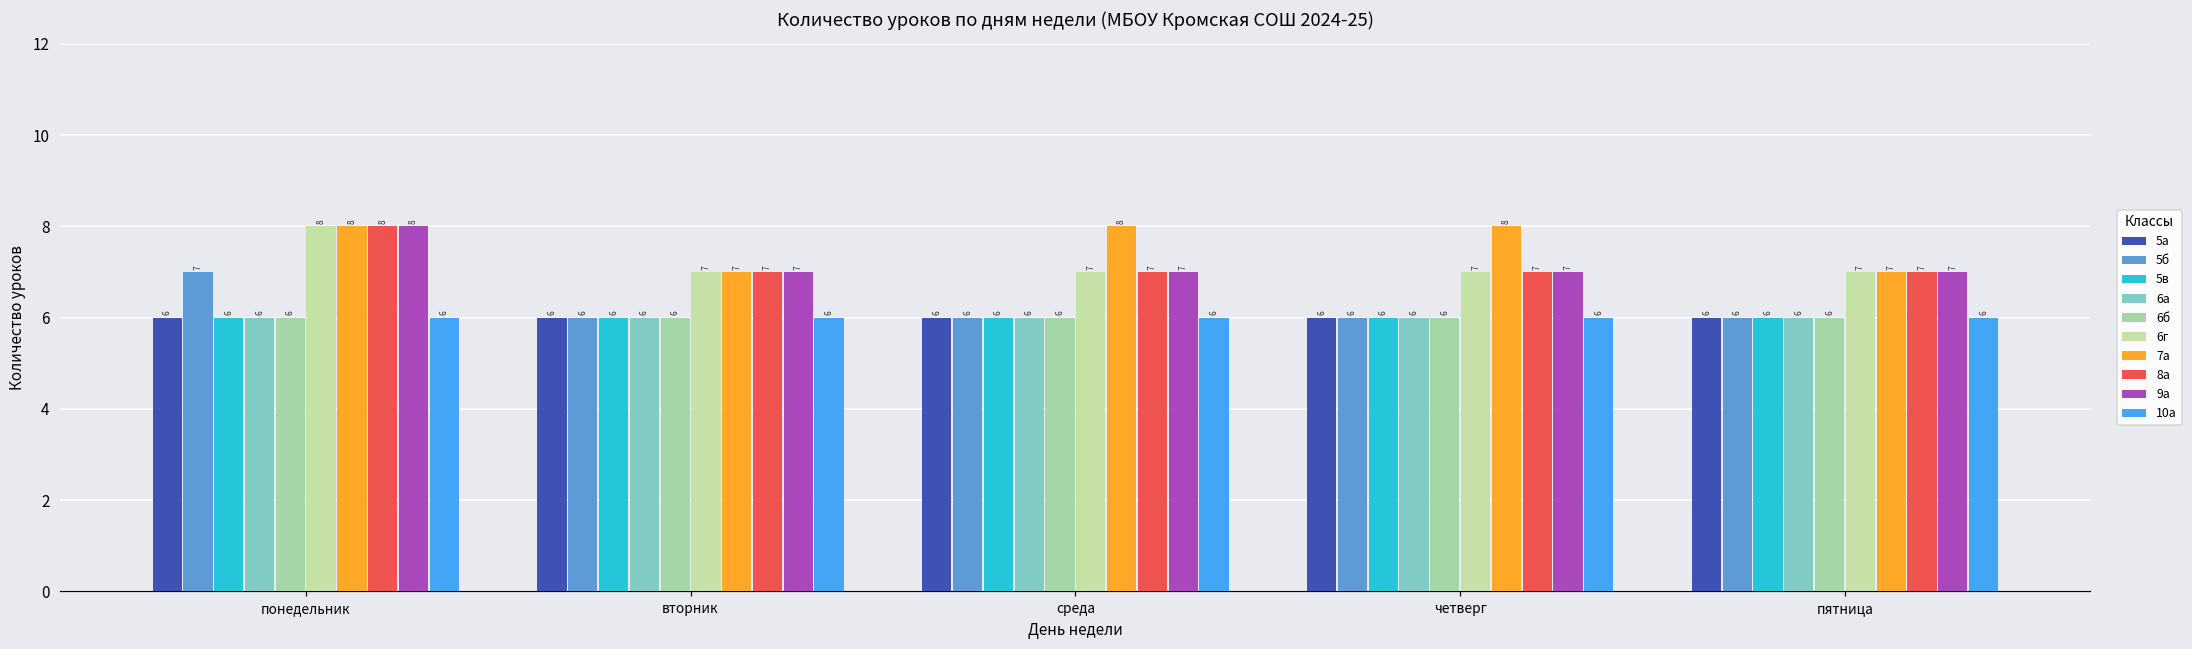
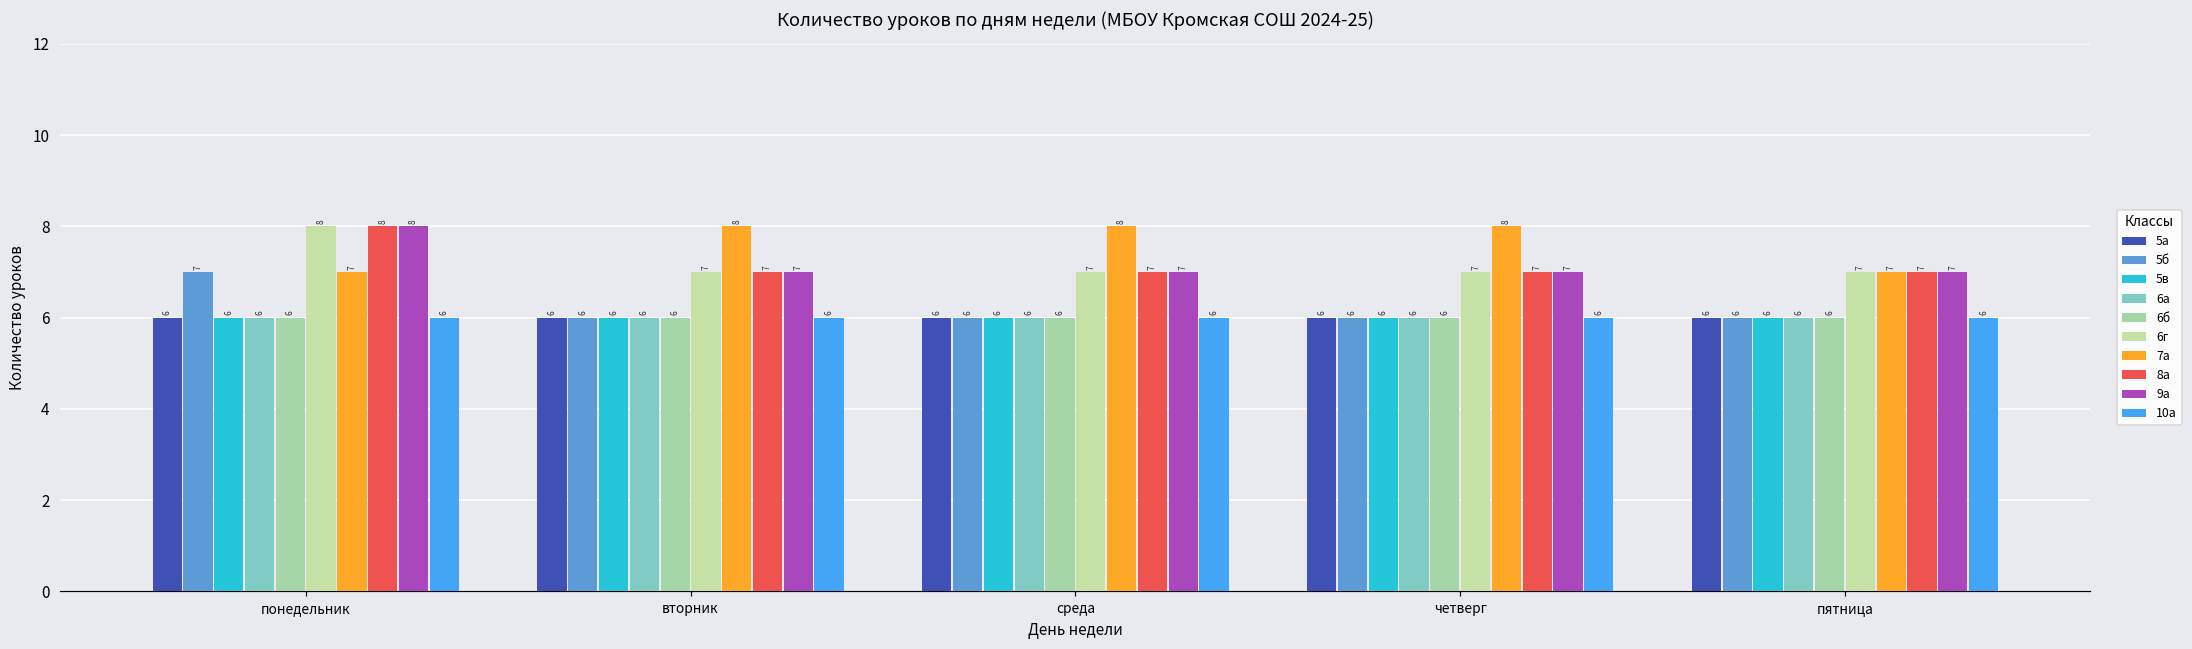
  {
    "5а": {
      "понедельник": 6,
      "вторник": 6,
      "среда": 6,
      "четверг": 6,
      "пятница": 6
    },
    "7а": {
-     "понедельник": 8,
-     "вторник": 7,
+     "понедельник": 7,
+     "вторник": 8,
      "среда": 8,
      "четверг": 8,
      "пятница": 7
    },
    "8а": {
      "понедельник": 8,
      "вторник": 7,
      "среда": 7,
      "четверг": 7,
      "пятница": 7
    },
    "9а": {
      "понедельник": 8,
      "вторник": 7,
      "среда": 7,
      "четверг": 7,
      "пятница": 7
    }
  }
